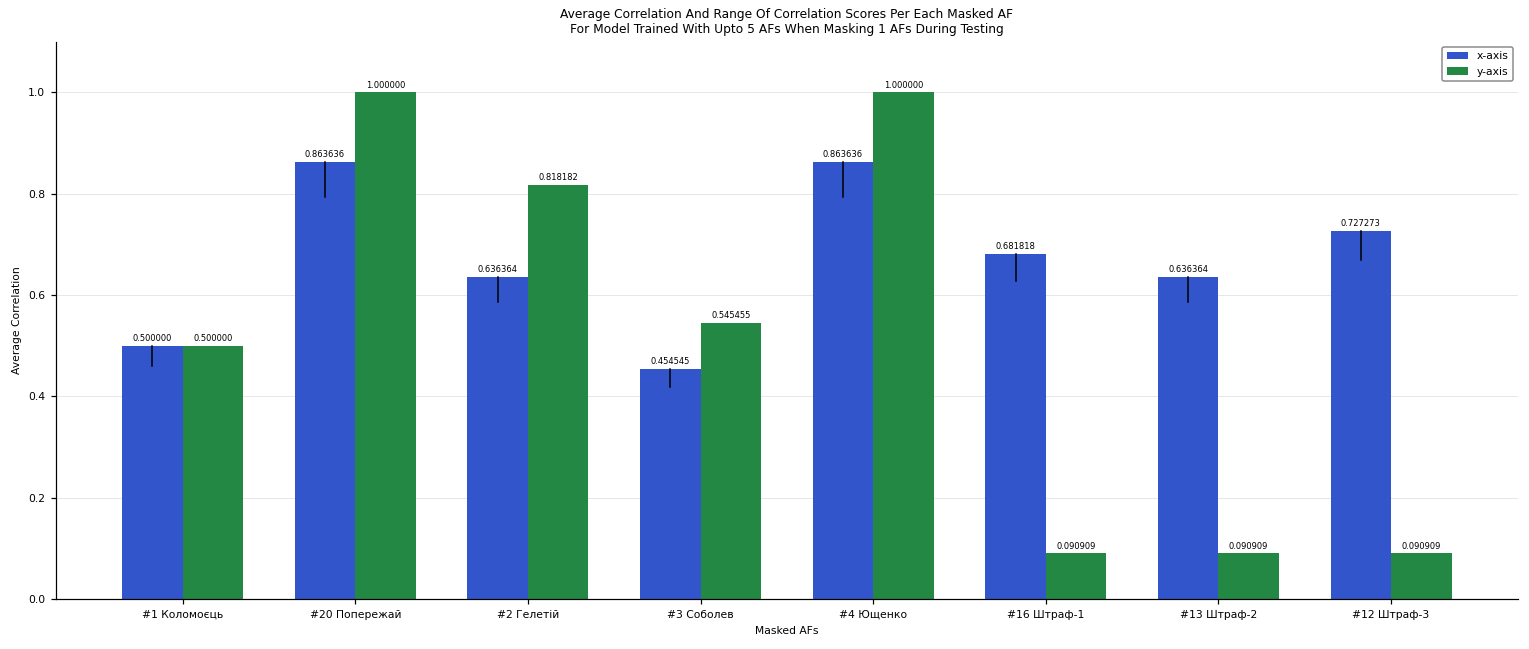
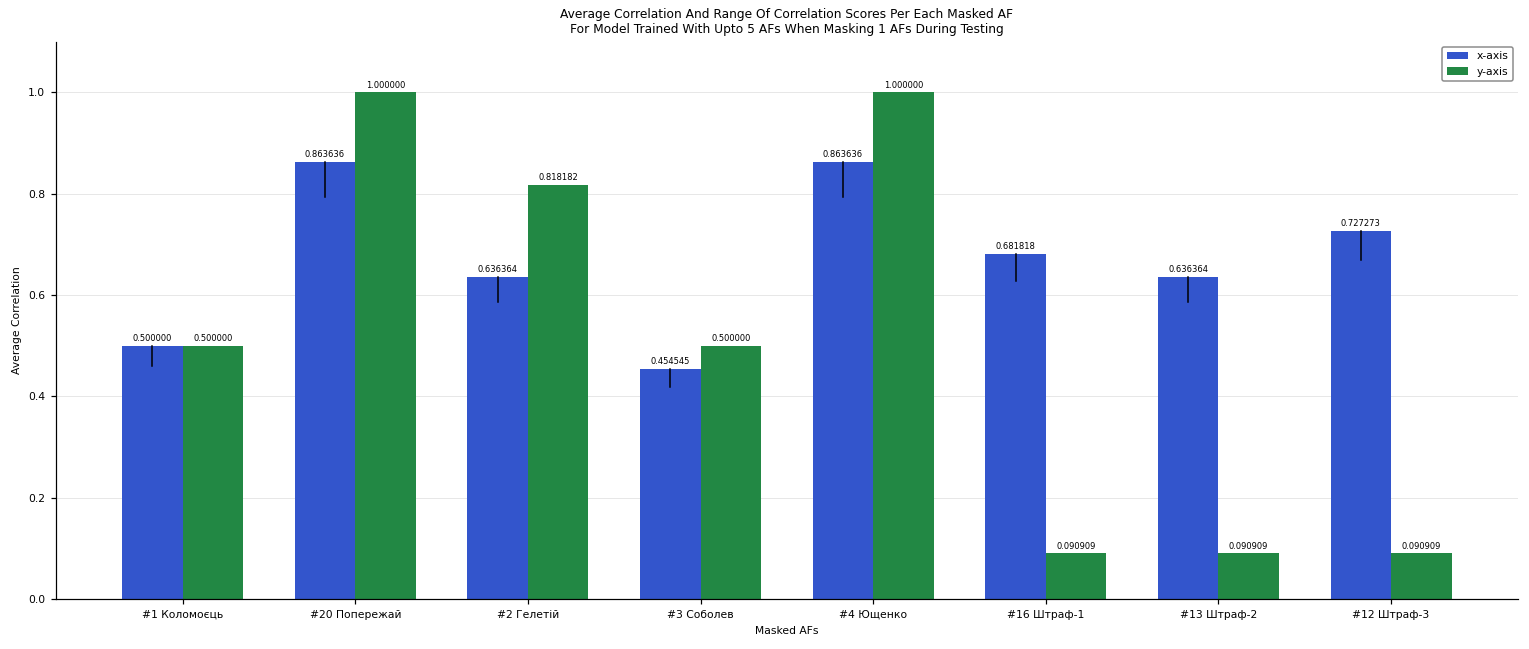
  {
    "x-axis": {
      "#1 Коломоєць": 0.500000,
      "#20 Попережай": 0.863636,
      "#2 Гелетій": 0.636364,
      "#3 Соболев": 0.454545,
      "#4 Ющенко": 0.863636,
      "#16 Штраф-1": 0.681818,
      "#13 Штраф-2": 0.636364,
      "#12 Штраф-3": 0.727273
    },
    "y-axis": {
      "#1 Коломоєць": 0.500000,
      "#20 Попережай": 1.000000,
      "#2 Гелетій": 0.818182,
-     "#3 Соболев": 0.545455,
+     "#3 Соболев": 0.500000,
      "#4 Ющенко": 1.000000,
      "#16 Штраф-1": 0.090909,
      "#13 Штраф-2": 0.090909,
      "#12 Штраф-3": 0.090909
    }
  }
